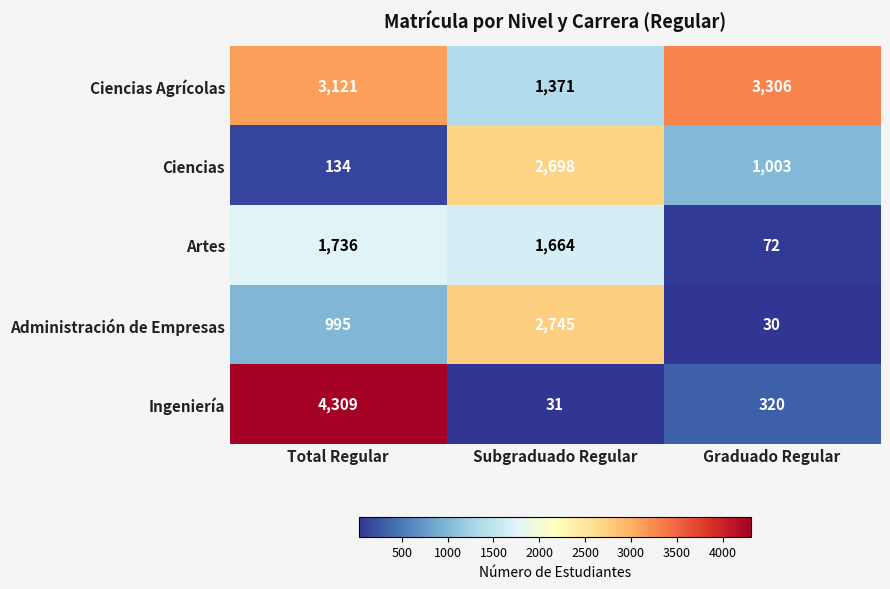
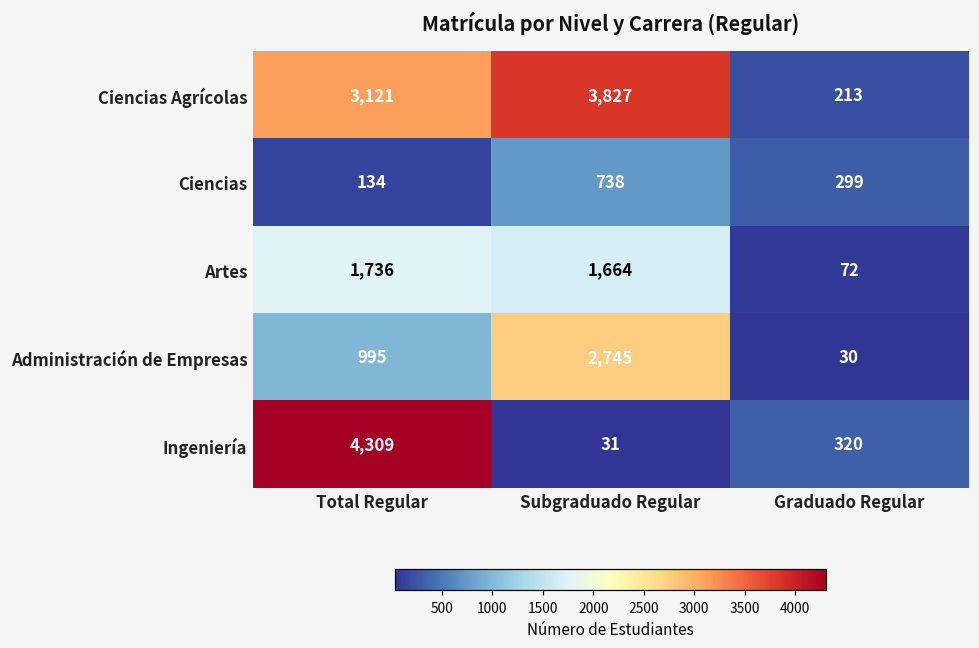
  {
    "Ciencias Agrícolas": {
      "Total Regular": "3,121",
-     "Subgraduado Regular": "1,371",
-     "Graduado Regular": "3,306"
+     "Subgraduado Regular": "3,827",
+     "Graduado Regular": "213"
    },
    "Ciencias": {
      "Total Regular": "134",
-     "Subgraduado Regular": "2,698",
-     "Graduado Regular": "1,003"
+     "Subgraduado Regular": "738",
+     "Graduado Regular": "299"
    },
    "Artes": {
      "Total Regular": "1,736",
      "Subgraduado Regular": "1,664",
      "Graduado Regular": "72"
    },
    "Administración de Empresas": {
      "Total Regular": "995",
      "Subgraduado Regular": "2,745",
      "Graduado Regular": "30"
    },
    "Ingeniería": {
      "Total Regular": "4,309",
      "Subgraduado Regular": "31",
      "Graduado Regular": "320"
    }
  }
